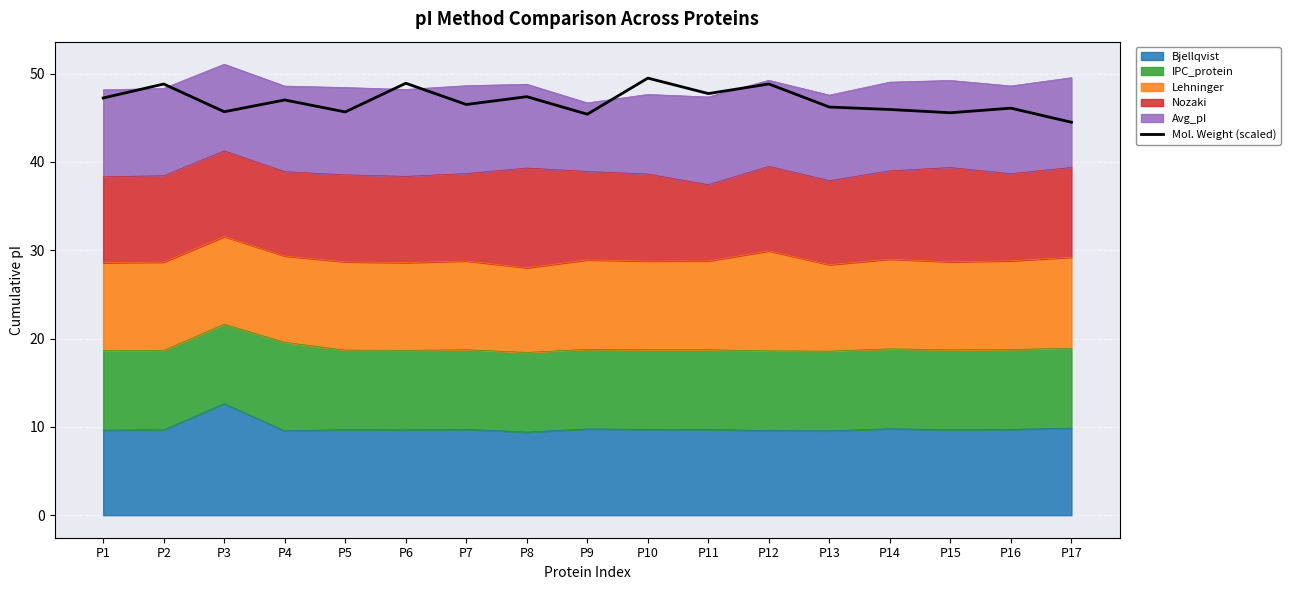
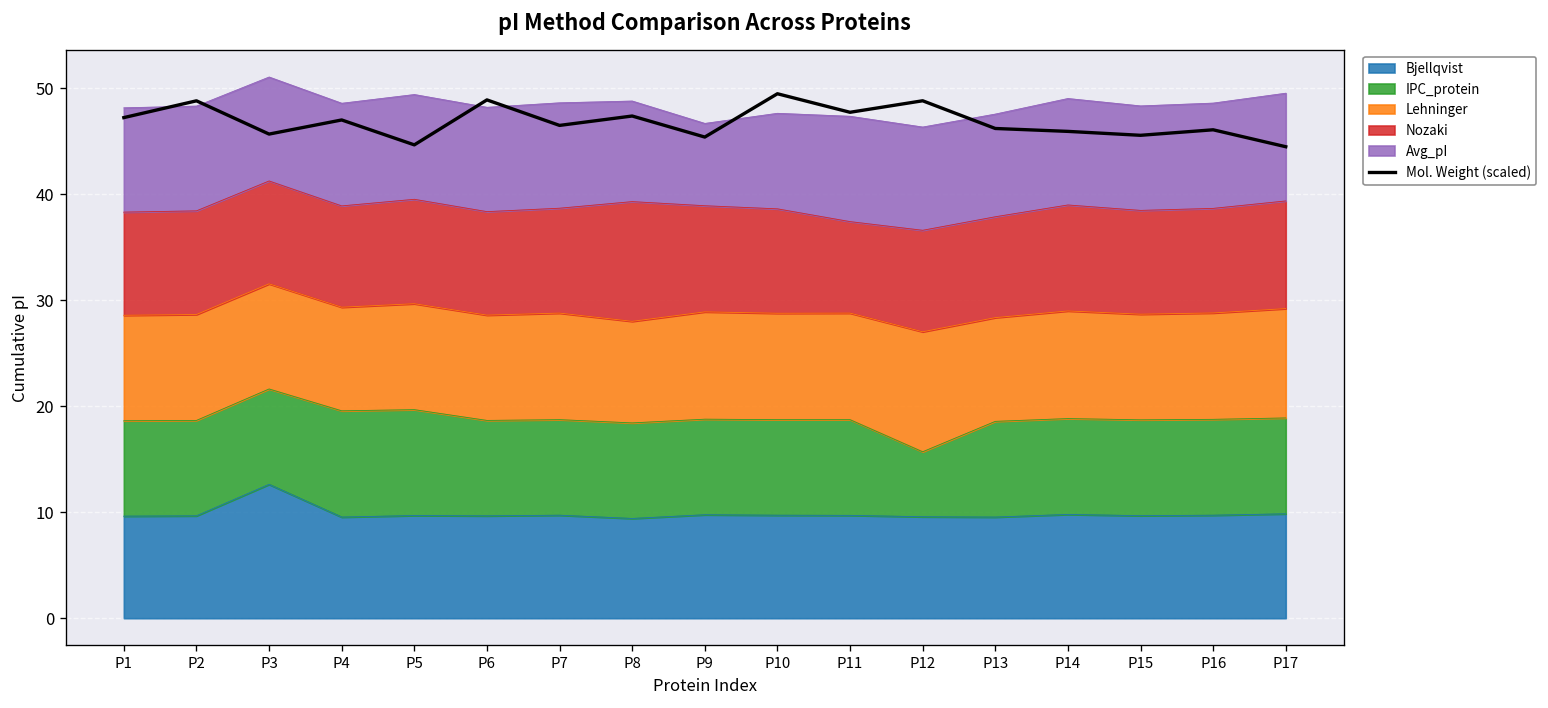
  {
    "Bjellqvist": {
      "P1": 10,
      "P2": 10,
      "P3": 13,
      "P4": 10,
      "P5": 10,
      "P6": 10,
      "P7": 10,
      "P8": 9,
      "P9": 10,
      "P10": 10,
      "P11": 10,
      "P12": 10,
      "P13": 10,
      "P14": 10,
      "P15": 10,
      "P16": 10,
      "P17": 10
    },
    "IPC_protein": {
-     "P5": 9,
-     "P12": 9
+     "P5": 10,
+     "P12": 6
    },
    "Lehninger": {
      "P5": 10,
      "P12": 11
    },
    "Nozaki": {
      "P5": 10,
      "P12": 10,
-     "P15": 11
+     "P15": 10
    },
    "Avg_pI": {
      "P5": 10,
      "P12": 10,
      "P15": 10
    },
    "Mol. Weight (scaled)": {
      "P1": 47,
      "P2": 49,
      "P3": 46,
      "P4": 47,
-     "P5": 46,
+     "P5": 45,
      "P6": 49,
      "P7": 47,
      "P8": 47,
      "P9": 45,
      "P10": 50,
      "P11": 48,
      "P12": 49,
      "P13": 46,
      "P14": 46,
      "P15": 46,
      "P16": 46,
      "P17": 45
    }
  }
